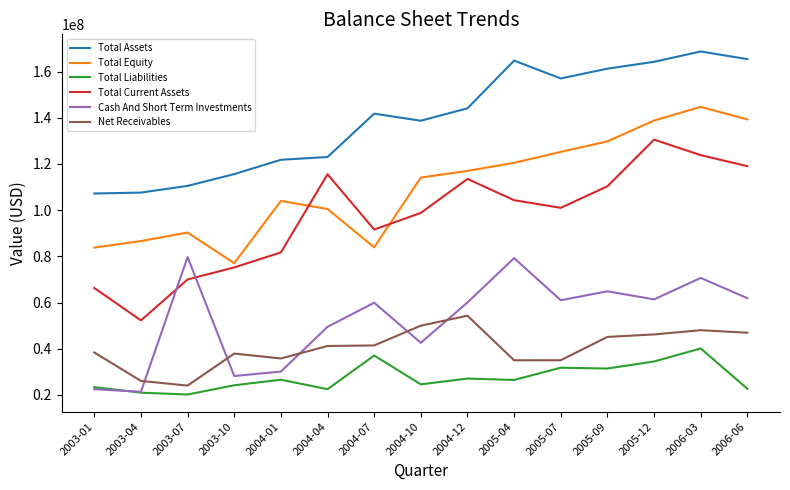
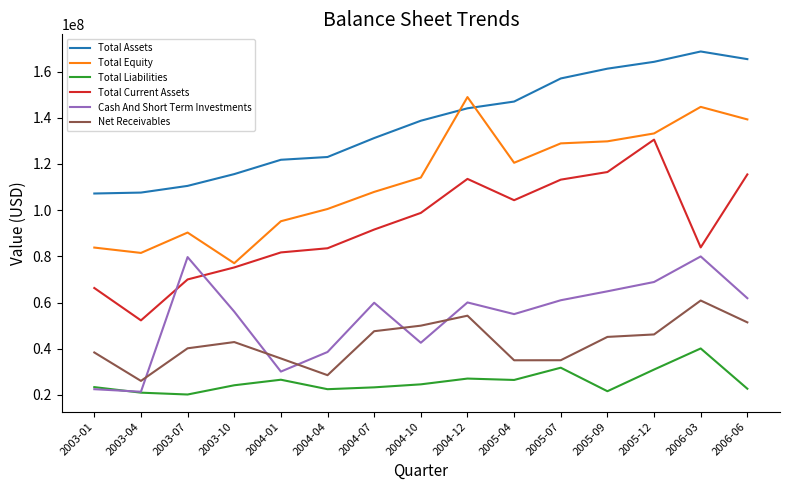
  {
    "Total Assets": {
      "2003-01": 107000000,
      "2003-04": 108000000,
      "2003-07": 111000000,
      "2003-10": 116000000,
      "2004-01": 122000000,
      "2004-04": 123000000,
-     "2004-07": 142000000,
+     "2004-07": 131000000,
      "2004-10": 139000000,
      "2004-12": 144000000,
-     "2005-04": 165000000,
+     "2005-04": 147000000,
      "2005-07": 157000000,
      "2005-09": 161000000,
      "2005-12": 164000000,
      "2006-03": 169000000,
      "2006-06": 165000000
    },
    "Total Equity": {
      "2003-01": 84000000,
-     "2003-04": 87000000,
+     "2003-04": 81000000,
      "2003-07": 90000000,
      "2003-10": 77000000,
-     "2004-01": 104000000,
+     "2004-01": 95000000,
      "2004-04": 101000000,
-     "2004-07": 84000000,
+     "2004-07": 108000000,
      "2004-10": 114000000,
-     "2004-12": 117000000,
+     "2004-12": 149000000,
      "2005-04": 121000000,
-     "2005-07": 125000000,
+     "2005-07": 129000000,
      "2005-09": 130000000,
-     "2005-12": 139000000,
+     "2005-12": 133000000,
      "2006-03": 145000000,
      "2006-06": 139000000
    },
    "Total Liabilities": {
      "2003-07": 20000000,
      "2003-10": 24000000,
      "2004-01": 27000000,
      "2004-04": 23000000,
-     "2004-07": 37000000,
+     "2004-07": 23000000,
      "2004-10": 25000000,
      "2004-12": 27000000,
      "2005-04": 27000000,
      "2005-07": 32000000,
-     "2005-09": 31000000,
-     "2005-12": 35000000,
+     "2005-09": 22000000,
+     "2005-12": 31000000,
      "2006-03": 40000000,
      "2006-06": 23000000
    },
    "Total Current Assets": {
      "2003-01": 66000000,
      "2003-04": 52000000,
      "2003-07": 70000000,
      "2003-10": 75000000,
      "2004-01": 82000000,
-     "2004-04": 116000000,
+     "2004-04": 84000000,
      "2004-07": 92000000,
      "2004-10": 99000000,
      "2004-12": 114000000,
      "2005-04": 104000000,
-     "2005-07": 101000000,
-     "2005-09": 110000000,
+     "2005-07": 113000000,
+     "2005-09": 116000000,
      "2005-12": 131000000,
-     "2006-03": 124000000,
-     "2006-06": 119000000
+     "2006-03": 84000000,
+     "2006-06": 115000000
    },
    "Cash And Short Term Investments": {
      "2003-07": 80000000,
-     "2003-10": 28000000,
+     "2003-10": 56000000,
      "2004-01": 30000000,
-     "2004-04": 49000000,
+     "2004-04": 39000000,
      "2004-07": 60000000,
      "2004-10": 43000000,
      "2004-12": 60000000,
-     "2005-04": 79000000,
+     "2005-04": 55000000,
      "2005-07": 61000000,
      "2005-09": 65000000,
-     "2005-12": 61000000,
-     "2006-03": 71000000,
+     "2005-12": 69000000,
+     "2006-03": 80000000,
      "2006-06": 62000000
    },
    "Net Receivables": {
      "2003-01": 38000000,
      "2003-04": 26000000,
-     "2003-07": 24000000,
-     "2003-10": 38000000,
+     "2003-07": 40000000,
+     "2003-10": 43000000,
      "2004-01": 36000000,
-     "2004-04": 41000000,
-     "2004-07": 41000000,
+     "2004-04": 29000000,
+     "2004-07": 48000000,
      "2004-10": 50000000,
      "2004-12": 54000000,
      "2005-04": 35000000,
      "2005-07": 35000000,
      "2005-09": 45000000,
      "2005-12": 46000000,
-     "2006-03": 48000000,
-     "2006-06": 47000000
+     "2006-03": 61000000,
+     "2006-06": 51000000
    }
  }
